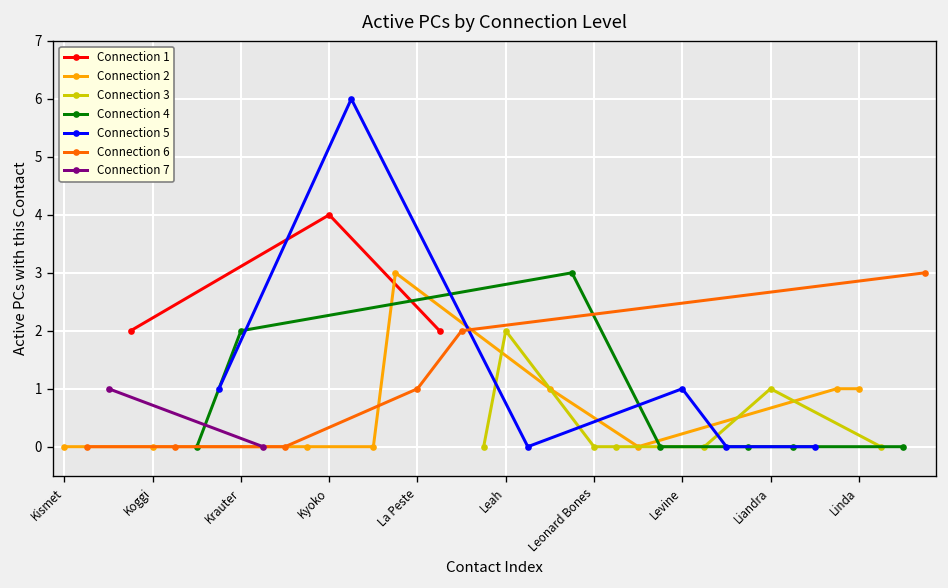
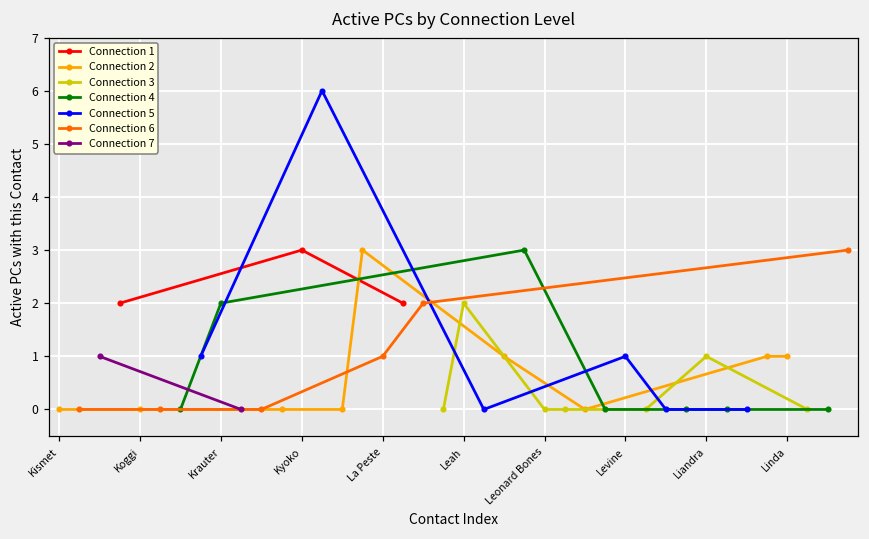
  {
    "Connection 1": {
-     "Kyoko": 4
+     "Kyoko": 3
    },
    "Connection 2": {
      "Kismet": 0,
      "Koggi": 0,
      "Linda": 1
    },
    "Connection 3": {
      "Leah": 2,
      "Leonard Bones": 0,
      "Liandra": 1
    },
    "Connection 4": {
      "Krauter": 2
    },
    "Connection 5": {
      "Levine": 1
    },
    "Connection 6": {
      "La Peste": 1
    }
  }
